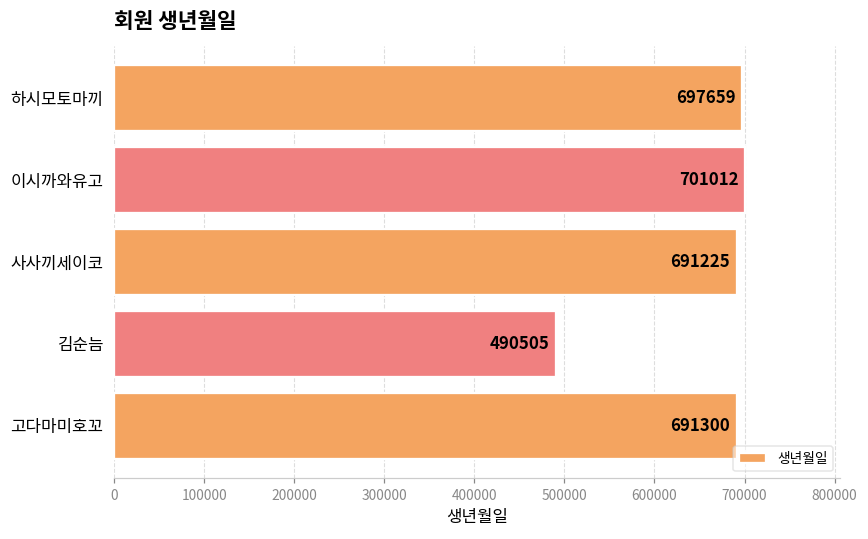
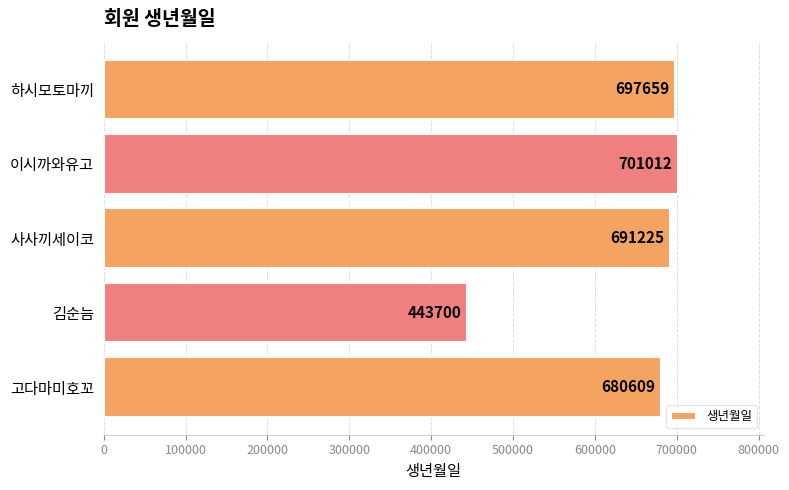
  {
    "하시모토마끼": 697659,
    "이시까와유고": 701012,
    "사사끼세이코": 691225,
-   "김순늠": 490505,
-   "고다마미호꼬": 691300
+   "김순늠": 443700,
+   "고다마미호꼬": 680609
  }
